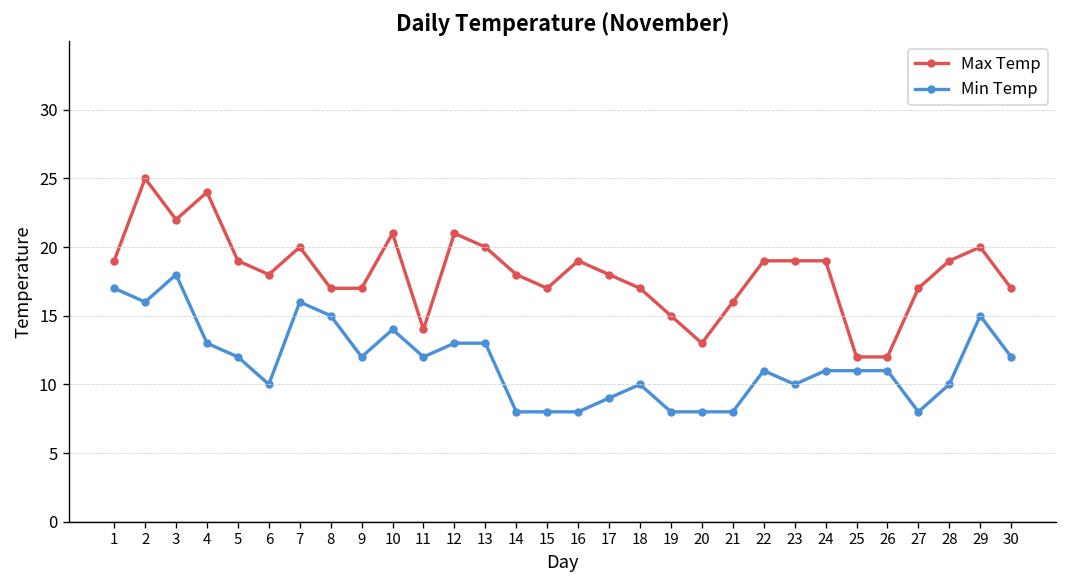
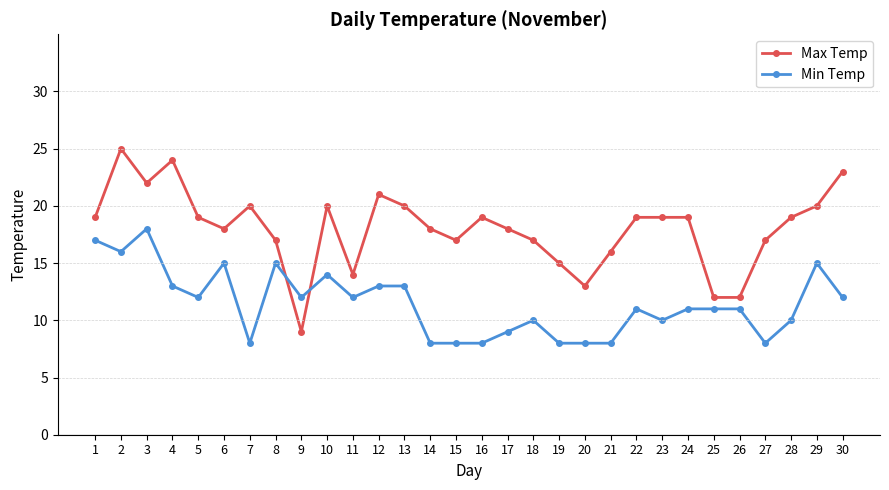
  {
    "Max Temp": {
      "1": 19,
      "2": 25,
      "3": 22,
      "4": 24,
      "5": 19,
      "6": 18,
      "7": 20,
      "8": 17,
-     "9": 17,
-     "10": 21,
+     "9": 9,
+     "10": 20,
      "11": 14,
      "12": 21,
      "13": 20,
      "14": 18,
      "15": 17,
      "16": 19,
      "17": 18,
      "18": 17,
      "19": 15,
      "20": 13,
      "21": 16,
      "22": 19,
      "23": 19,
      "24": 19,
      "25": 12,
      "26": 12,
      "27": 17,
      "28": 19,
      "29": 20,
-     "30": 17
+     "30": 23
    },
    "Min Temp": {
      "1": 17,
      "2": 16,
      "3": 18,
      "4": 13,
      "5": 12,
-     "6": 10,
-     "7": 16,
+     "6": 15,
+     "7": 8,
      "8": 15,
      "9": 12,
      "10": 14,
      "11": 12,
      "12": 13,
      "13": 13,
      "14": 8,
      "15": 8,
      "16": 8,
      "17": 9,
      "18": 10,
      "19": 8,
      "20": 8,
      "21": 8,
      "22": 11,
      "23": 10,
      "24": 11,
      "25": 11,
      "26": 11,
      "27": 8,
      "28": 10,
      "29": 15,
      "30": 12
    }
  }
